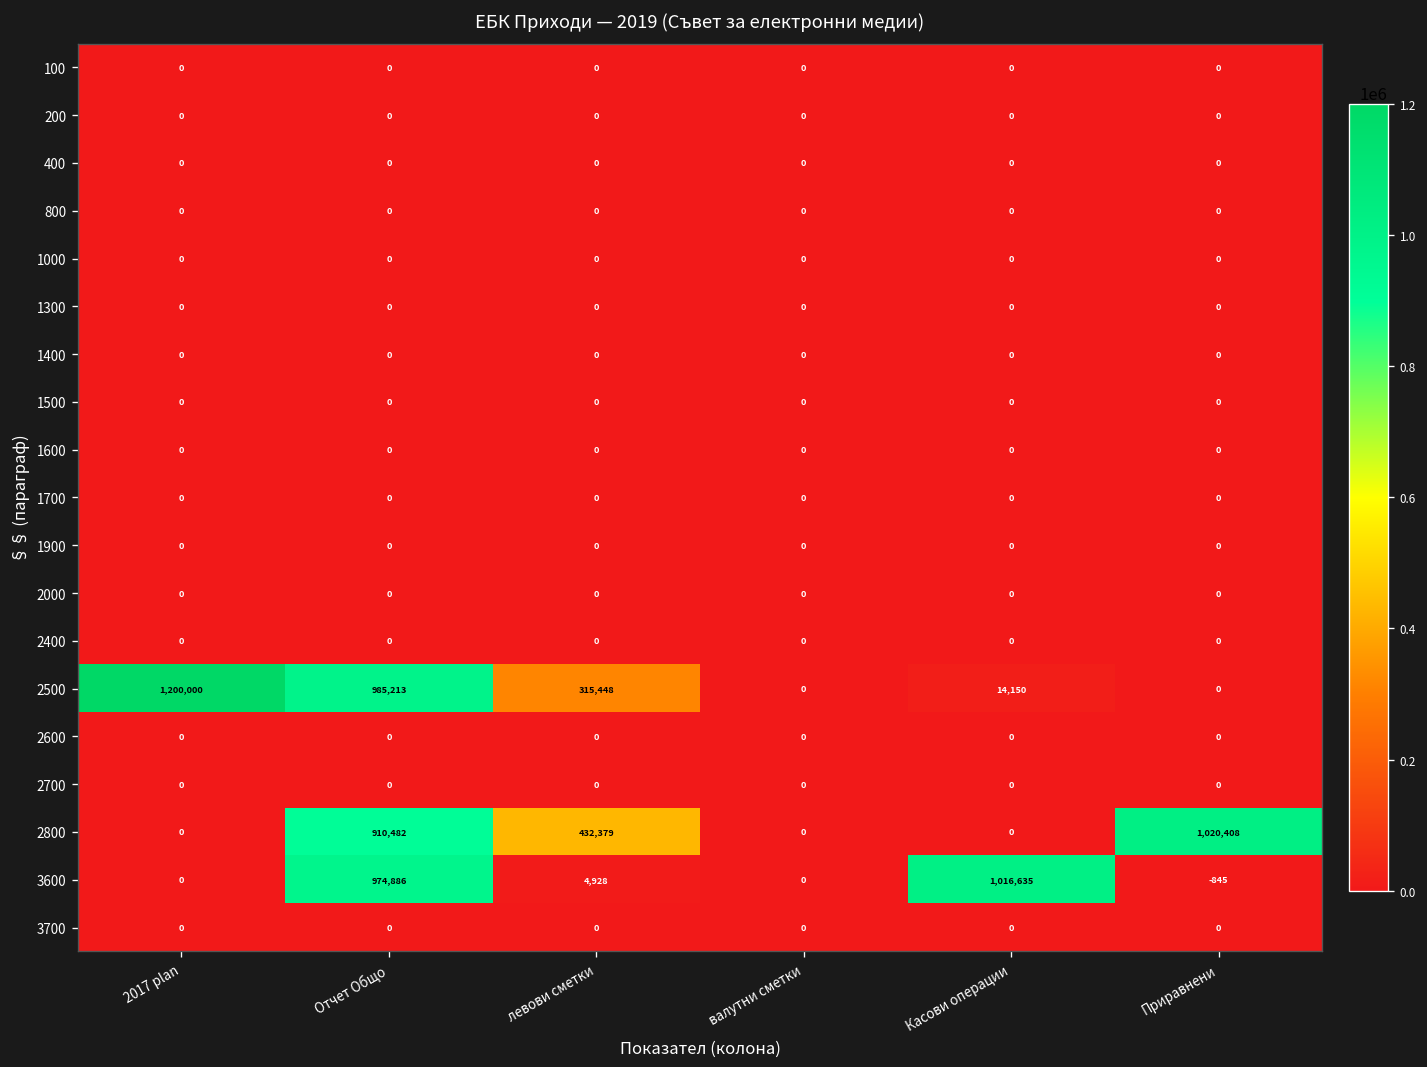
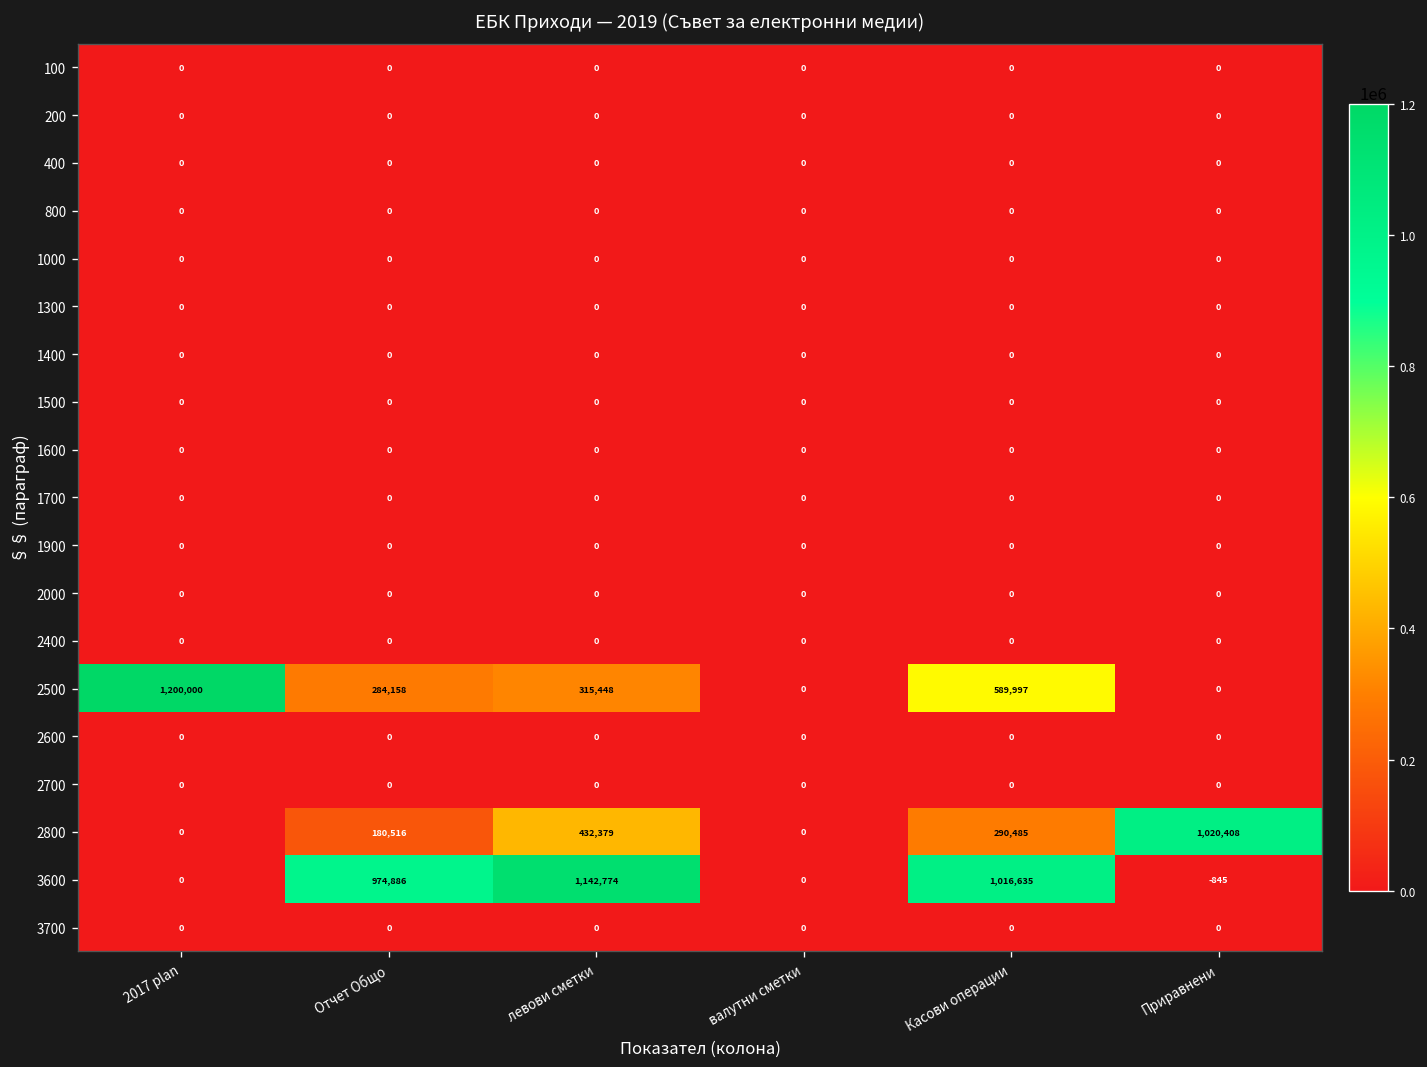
  {
    "100": {
      "2017 plan": "0",
      "Отчет Общо": "0",
      "левови сметки": "0",
      "валутни сметки": "0",
      "Касови операции": "0",
      "Приравнени": "0"
    },
    "200": {
      "2017 plan": "0",
      "Отчет Общо": "0",
      "левови сметки": "0",
      "валутни сметки": "0",
      "Касови операции": "0",
      "Приравнени": "0"
    },
    "400": {
      "2017 plan": "0",
      "Отчет Общо": "0",
      "левови сметки": "0",
      "валутни сметки": "0",
      "Касови операции": "0",
      "Приравнени": "0"
    },
    "800": {
      "2017 plan": "0",
      "Отчет Общо": "0",
      "левови сметки": "0",
      "валутни сметки": "0",
      "Касови операции": "0",
      "Приравнени": "0"
    },
    "1000": {
      "2017 plan": "0",
      "Отчет Общо": "0",
      "левови сметки": "0",
      "валутни сметки": "0",
      "Касови операции": "0",
      "Приравнени": "0"
    },
    "1300": {
      "2017 plan": "0",
      "Отчет Общо": "0",
      "левови сметки": "0",
      "валутни сметки": "0",
      "Касови операции": "0",
      "Приравнени": "0"
    },
    "1400": {
      "2017 plan": "0",
      "Отчет Общо": "0",
      "левови сметки": "0",
      "валутни сметки": "0",
      "Касови операции": "0",
      "Приравнени": "0"
    },
    "1500": {
      "2017 plan": "0",
      "Отчет Общо": "0",
      "левови сметки": "0",
      "валутни сметки": "0",
      "Касови операции": "0",
      "Приравнени": "0"
    },
    "1600": {
      "2017 plan": "0",
      "Отчет Общо": "0",
      "левови сметки": "0",
      "валутни сметки": "0",
      "Касови операции": "0",
      "Приравнени": "0"
    },
    "1700": {
      "2017 plan": "0",
      "Отчет Общо": "0",
      "левови сметки": "0",
      "валутни сметки": "0",
      "Касови операции": "0",
      "Приравнени": "0"
    },
    "1900": {
      "2017 plan": "0",
      "Отчет Общо": "0",
      "левови сметки": "0",
      "валутни сметки": "0",
      "Касови операции": "0",
      "Приравнени": "0"
    },
    "2000": {
      "2017 plan": "0",
      "Отчет Общо": "0",
      "левови сметки": "0",
      "валутни сметки": "0",
      "Касови операции": "0",
      "Приравнени": "0"
    },
    "2400": {
      "2017 plan": "0",
      "Отчет Общо": "0",
      "левови сметки": "0",
      "валутни сметки": "0",
      "Касови операции": "0",
      "Приравнени": "0"
    },
    "2500": {
      "2017 plan": "1,200,000",
-     "Отчет Общо": "985,213",
+     "Отчет Общо": "284,158",
      "левови сметки": "315,448",
      "валутни сметки": "0",
-     "Касови операции": "14,150",
+     "Касови операции": "589,997",
      "Приравнени": "0"
    },
    "2600": {
      "2017 plan": "0",
      "Отчет Общо": "0",
      "левови сметки": "0",
      "валутни сметки": "0",
      "Касови операции": "0",
      "Приравнени": "0"
    },
    "2700": {
      "2017 plan": "0",
      "Отчет Общо": "0",
      "левови сметки": "0",
      "валутни сметки": "0",
      "Касови операции": "0",
      "Приравнени": "0"
    },
    "2800": {
      "2017 plan": "0",
-     "Отчет Общо": "910,482",
+     "Отчет Общо": "180,516",
      "левови сметки": "432,379",
      "валутни сметки": "0",
-     "Касови операции": "0",
+     "Касови операции": "290,485",
      "Приравнени": "1,020,408"
    },
    "3600": {
      "2017 plan": "0",
      "Отчет Общо": "974,886",
-     "левови сметки": "4,928",
+     "левови сметки": "1,142,774",
      "валутни сметки": "0",
      "Касови операции": "1,016,635",
      "Приравнени": "-845"
    },
    "3700": {
      "2017 plan": "0",
      "Отчет Общо": "0",
      "левови сметки": "0",
      "валутни сметки": "0",
      "Касови операции": "0",
      "Приравнени": "0"
    }
  }
